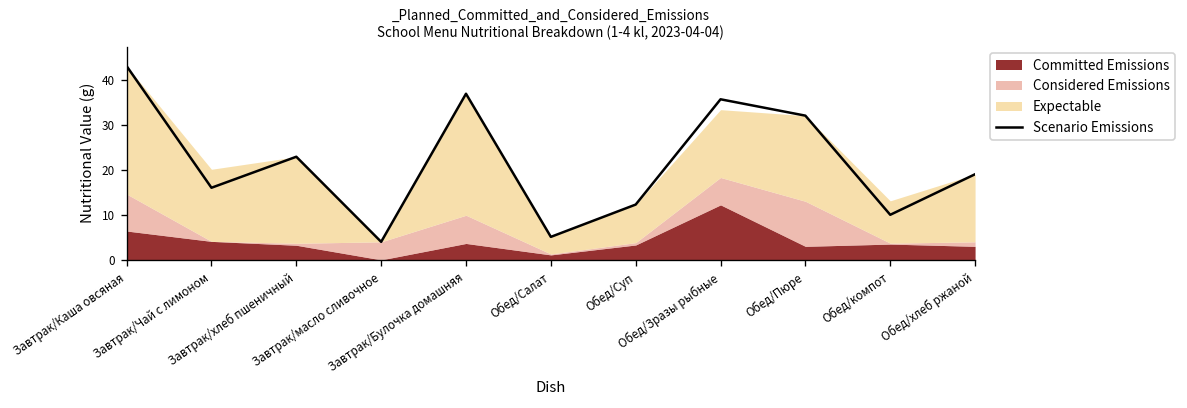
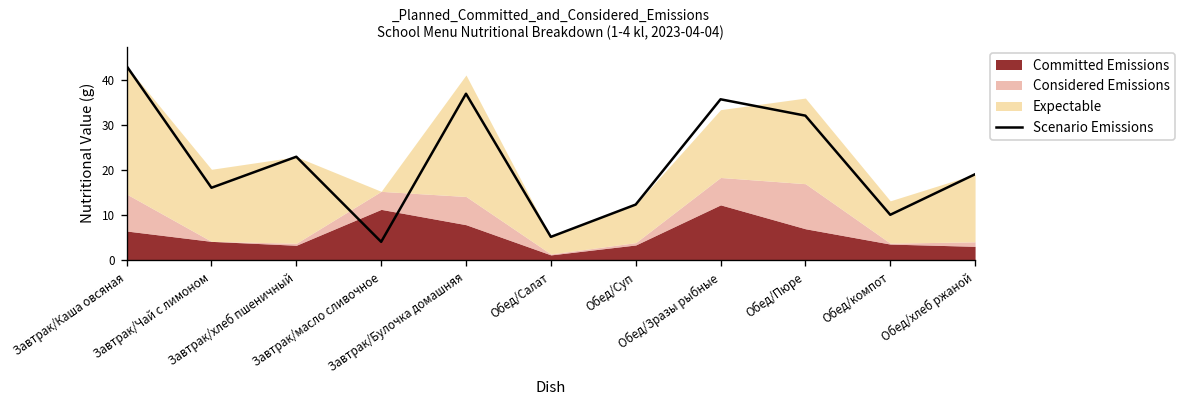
  {
    "Committed Emissions": {
      "Завтрак/Каша овсяная": 6,
-     "Завтрак/масло сливочное": 0,
-     "Завтрак/Булочка домашняя": 4,
+     "Завтрак/масло сливочное": 11,
+     "Завтрак/Булочка домашняя": 8,
      "Обед/Зразы рыбные": 12,
-     "Обед/Пюре": 3,
+     "Обед/Пюре": 7,
      "Обед/хлеб ржаной": 3
    },
    "Scenario Emissions": {
      "Завтрак/Чай с лимоном": 16,
      "Обед/Зразы рыбные": 36,
      "Обед/компот": 10
    }
  }
